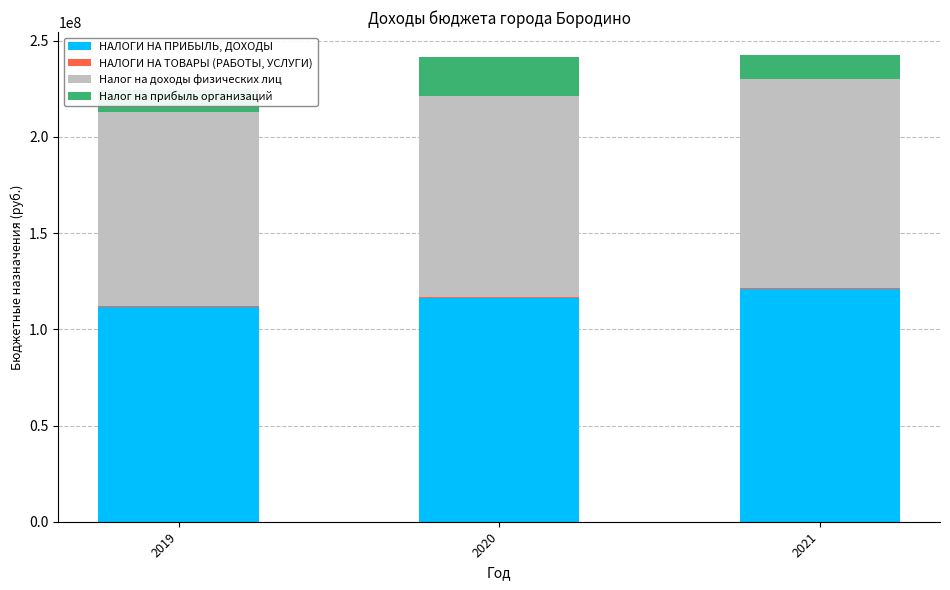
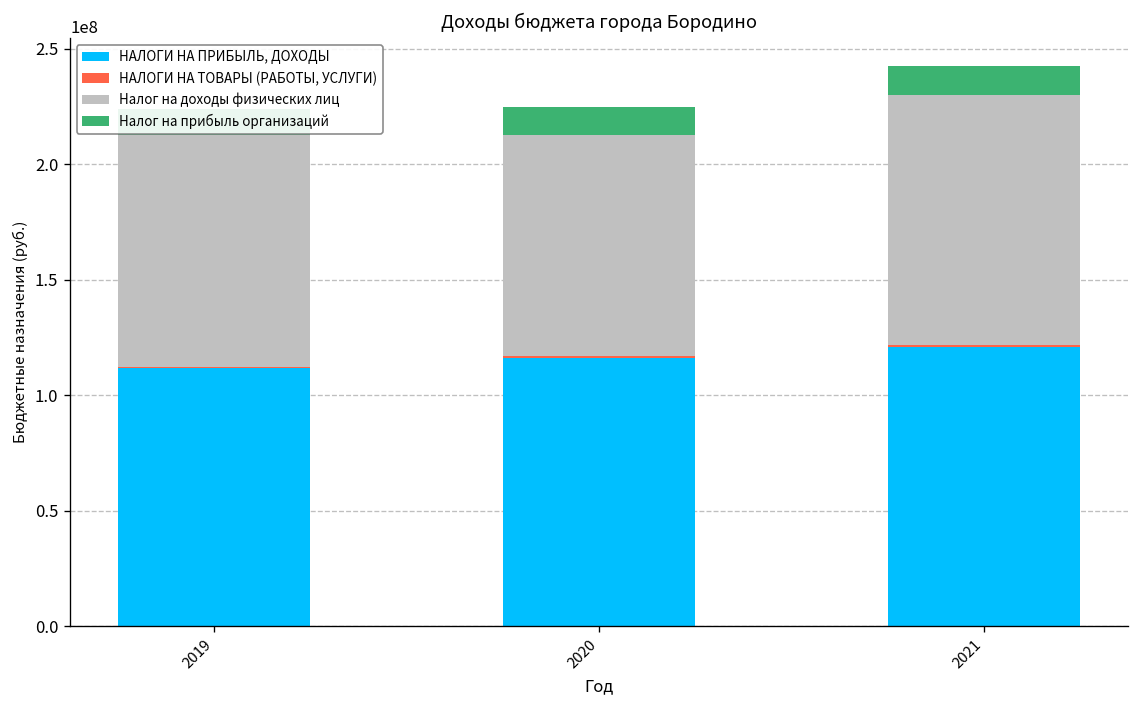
  {
    "НАЛОГИ НА ПРИБЫЛЬ, ДОХОДЫ": {
      "2019": 112000000,
      "2020": 116000000,
      "2021": 121000000
    },
    "Налог на доходы физических лиц": {
      "2019": 100000000,
-     "2020": 104000000,
+     "2020": 96000000,
      "2021": 108000000
    },
    "Налог на прибыль организаций": {
-     "2020": 21000000,
+     "2020": 12000000,
      "2021": 12000000
    }
  }
